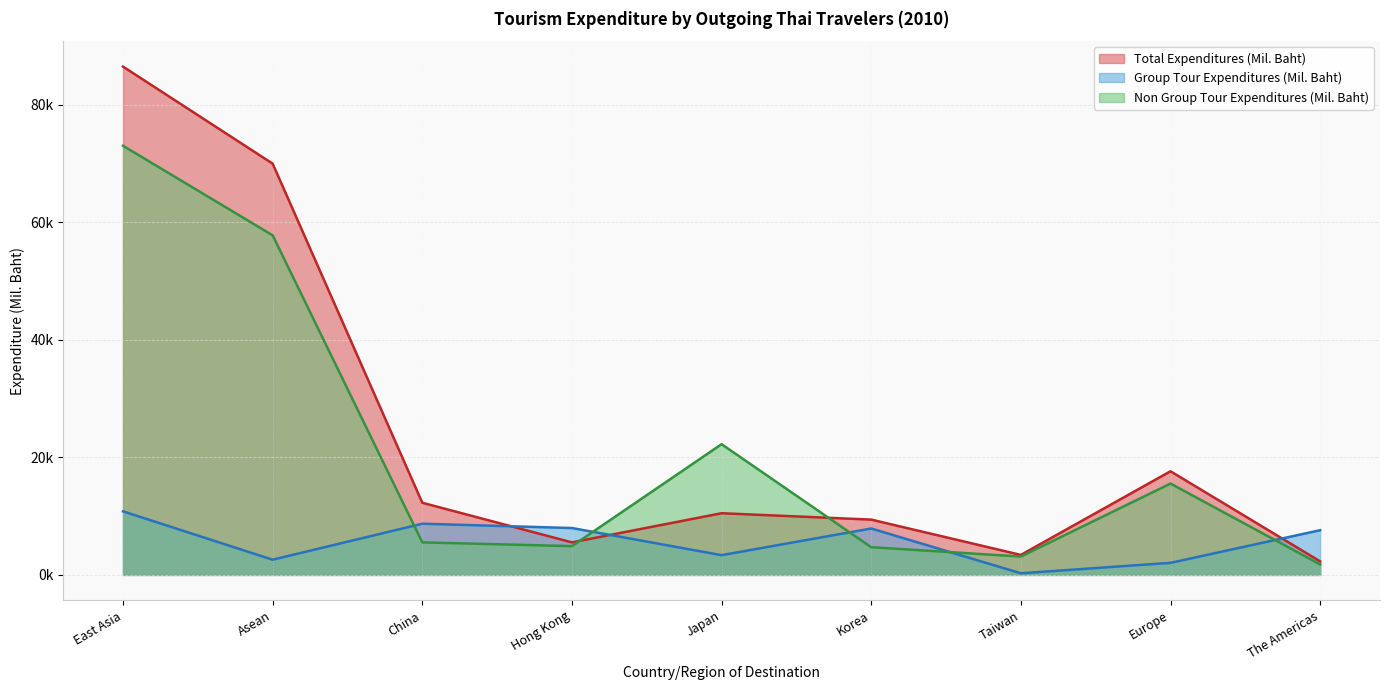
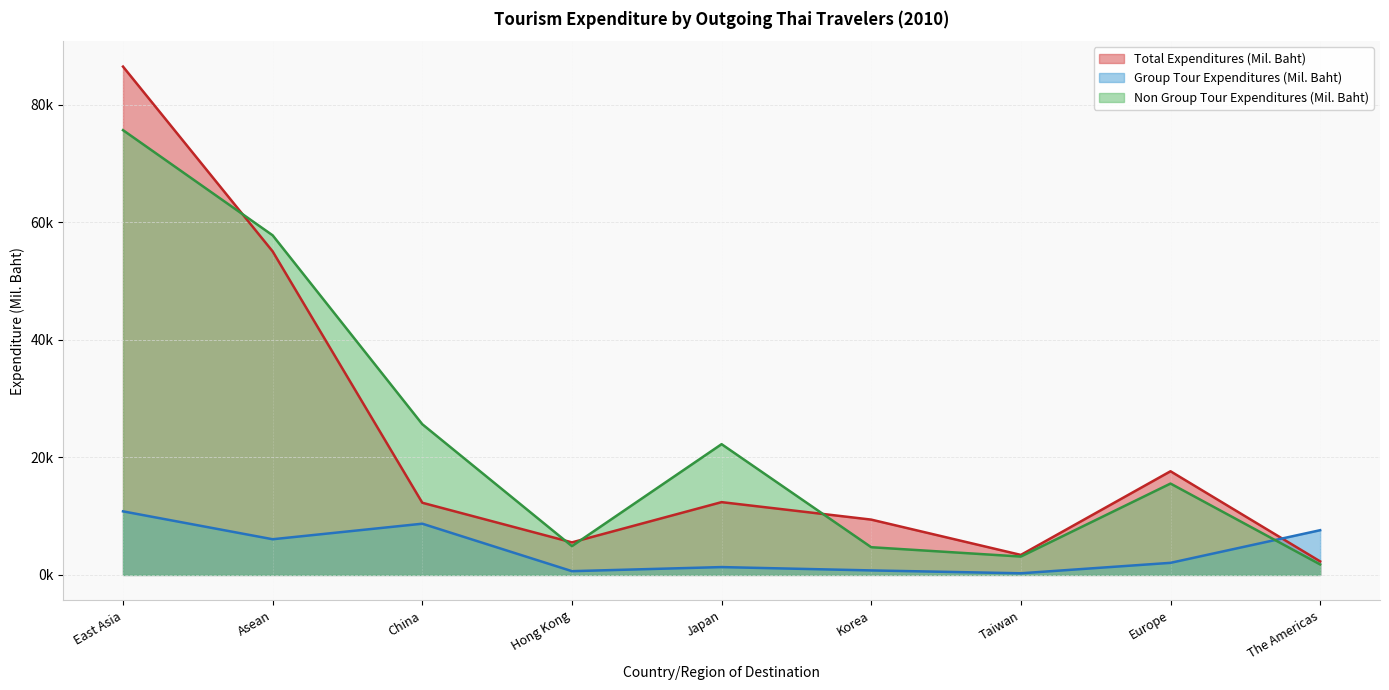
  {
    "Total Expenditures (Mil. Baht)": {
      "East Asia": 86000,
-     "Asean": 70000,
+     "Asean": 55000,
      "China": 12000,
      "Hong Kong": 6000,
-     "Japan": 10000,
+     "Japan": 12000,
      "Korea": 9000,
      "Europe": 18000,
      "The Americas": 2000
    },
    "Group Tour Expenditures (Mil. Baht)": {
      "East Asia": 11000,
-     "Asean": 3000,
+     "Asean": 6000,
      "China": 9000,
-     "Hong Kong": 8000,
-     "Japan": 3000,
-     "Korea": 8000,
+     "Hong Kong": 1000,
+     "Japan": 1000,
+     "Korea": 1000,
      "Taiwan": 0,
      "Europe": 2000,
      "The Americas": 8000
    },
    "Non Group Tour Expenditures (Mil. Baht)": {
-     "East Asia": 73000,
+     "East Asia": 76000,
      "Asean": 58000,
-     "China": 6000,
+     "China": 26000,
      "Hong Kong": 5000,
      "Japan": 22000,
      "Korea": 5000,
      "Europe": 16000,
      "The Americas": 2000
    }
  }
